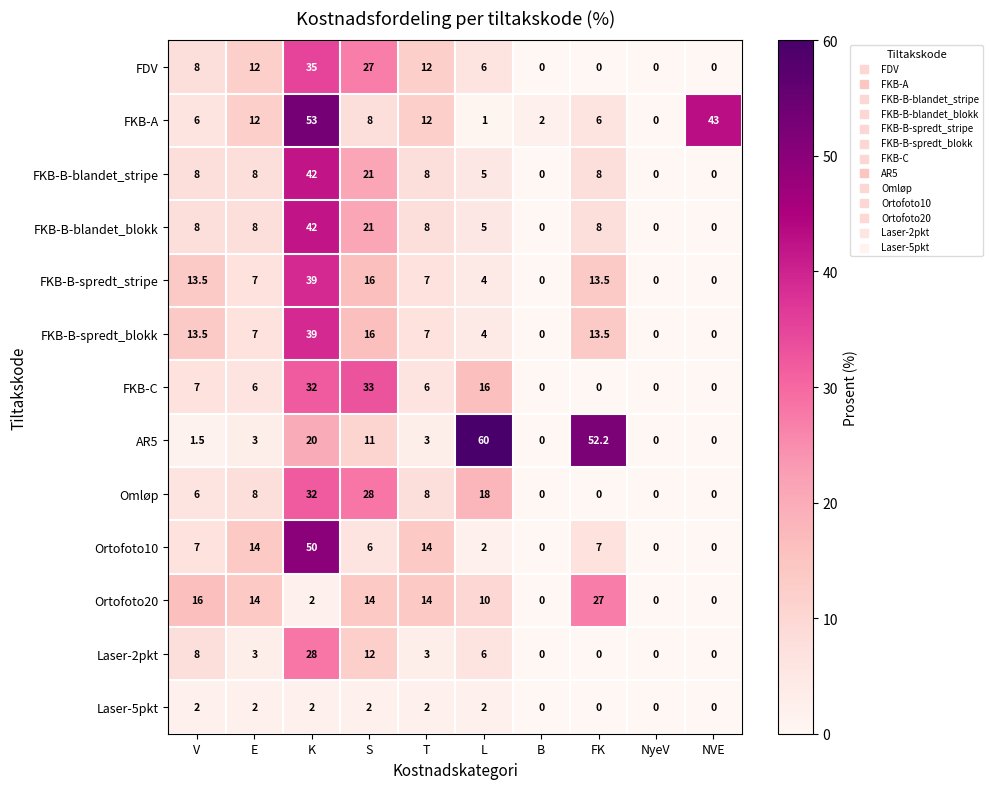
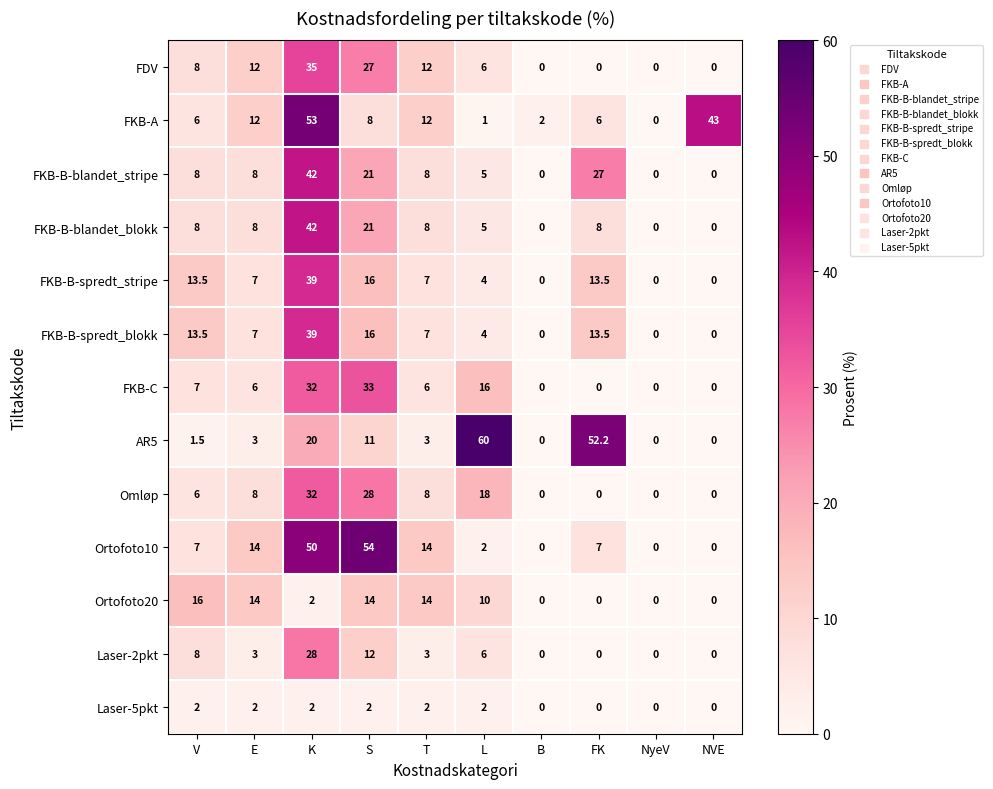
  {
    "FDV": {
      "V": 8,
      "E": 12,
      "K": 35,
      "S": 27,
      "T": 12,
      "L": 6,
      "B": 0,
      "FK": 0,
      "NyeV": 0,
      "NVE": 0
    },
    "FKB-A": {
      "V": 6,
      "E": 12,
      "K": 53,
      "S": 8,
      "T": 12,
      "L": 1,
      "B": 2,
      "FK": 6,
      "NyeV": 0,
      "NVE": 43
    },
    "FKB-B-blandet_stripe": {
      "V": 8,
      "E": 8,
      "K": 42,
      "S": 21,
      "T": 8,
      "L": 5,
      "B": 0,
-     "FK": 8,
+     "FK": 27,
      "NyeV": 0,
      "NVE": 0
    },
    "FKB-B-blandet_blokk": {
      "V": 8,
      "E": 8,
      "K": 42,
      "S": 21,
      "T": 8,
      "L": 5,
      "B": 0,
      "FK": 8,
      "NyeV": 0,
      "NVE": 0
    },
    "FKB-B-spredt_stripe": {
      "V": 13.5,
      "E": 7,
      "K": 39,
      "S": 16,
      "T": 7,
      "L": 4,
      "B": 0,
      "FK": 13.5,
      "NyeV": 0,
      "NVE": 0
    },
    "FKB-B-spredt_blokk": {
      "V": 13.5,
      "E": 7,
      "K": 39,
      "S": 16,
      "T": 7,
      "L": 4,
      "B": 0,
      "FK": 13.5,
      "NyeV": 0,
      "NVE": 0
    },
    "FKB-C": {
      "V": 7,
      "E": 6,
      "K": 32,
      "S": 33,
      "T": 6,
      "L": 16,
      "B": 0,
      "FK": 0,
      "NyeV": 0,
      "NVE": 0
    },
    "AR5": {
      "V": 1.5,
      "E": 3,
      "K": 20,
      "S": 11,
      "T": 3,
      "L": 60,
      "B": 0,
      "FK": 52.2,
      "NyeV": 0,
      "NVE": 0
    },
    "Omløp": {
      "V": 6,
      "E": 8,
      "K": 32,
      "S": 28,
      "T": 8,
      "L": 18,
      "B": 0,
      "FK": 0,
      "NyeV": 0,
      "NVE": 0
    },
    "Ortofoto10": {
      "V": 7,
      "E": 14,
      "K": 50,
-     "S": 6,
+     "S": 54,
      "T": 14,
      "L": 2,
      "B": 0,
      "FK": 7,
      "NyeV": 0,
      "NVE": 0
    },
    "Ortofoto20": {
      "V": 16,
      "E": 14,
      "K": 2,
      "S": 14,
      "T": 14,
      "L": 10,
      "B": 0,
-     "FK": 27,
+     "FK": 0,
      "NyeV": 0,
      "NVE": 0
    },
    "Laser-2pkt": {
      "V": 8,
      "E": 3,
      "K": 28,
      "S": 12,
      "T": 3,
      "L": 6,
      "B": 0,
      "FK": 0,
      "NyeV": 0,
      "NVE": 0
    },
    "Laser-5pkt": {
      "V": 2,
      "E": 2,
      "K": 2,
      "S": 2,
      "T": 2,
      "L": 2,
      "B": 0,
      "FK": 0,
      "NyeV": 0,
      "NVE": 0
    }
  }
